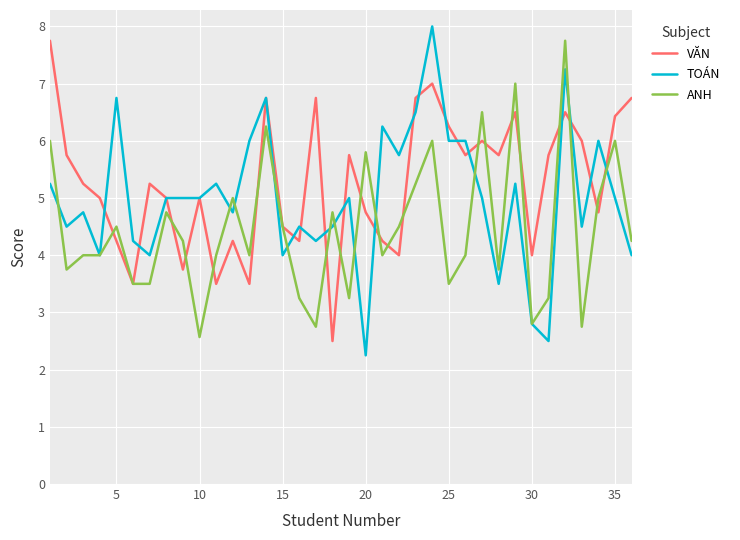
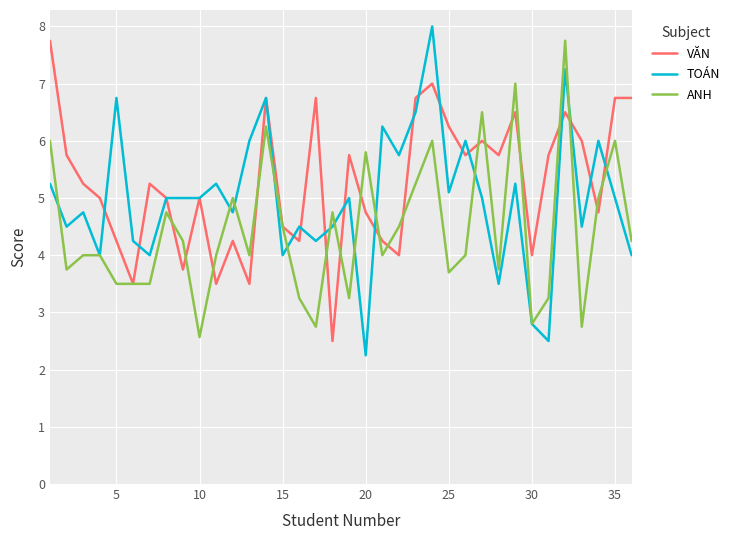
  {
    "VĂN": {
      "5": 4.3,
      "20": 4.8,
      "25": 6.3,
      "30": 4.0,
-     "35": 6.4
+     "35": 6.8
    },
    "TOÁN": {
      "5": 6.8,
      "15": 4.0,
      "20": 2.3,
-     "25": 6.0,
+     "25": 5.1,
      "35": 5.0
    },
    "ANH": {
-     "5": 4.5,
+     "5": 3.5,
      "10": 2.6,
      "20": 5.8,
-     "25": 3.5,
+     "25": 3.7,
      "35": 6.0
    }
  }
